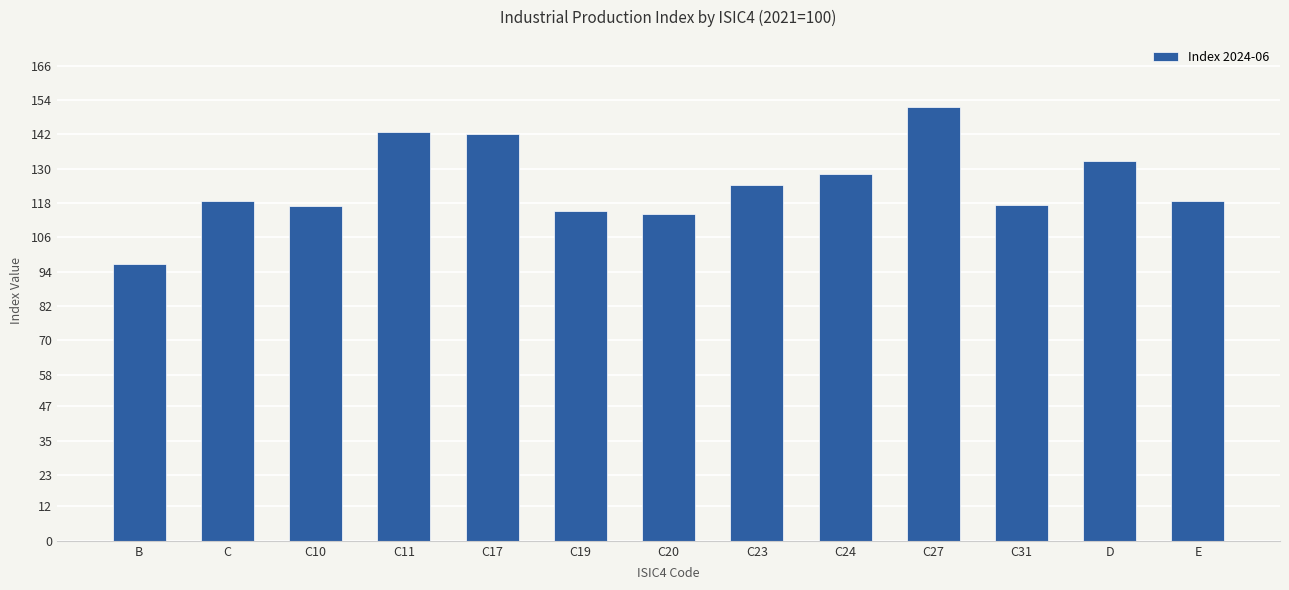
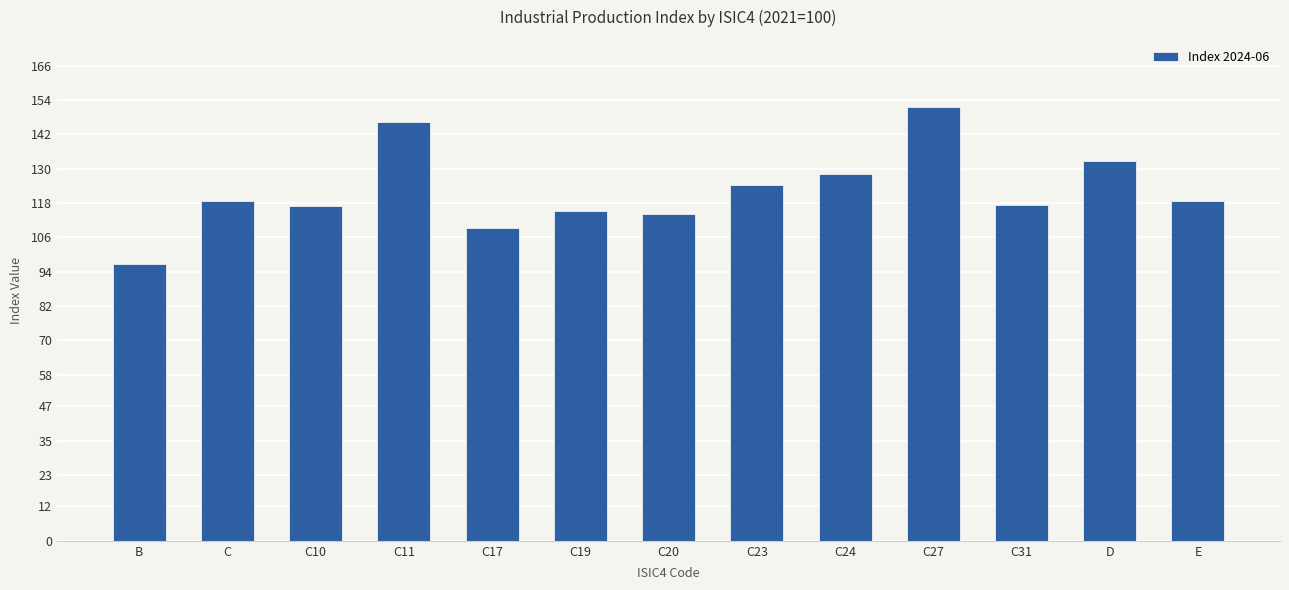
  {
    "B": 97,
    "C": 119,
    "C10": 117,
-   "C11": 143,
-   "C17": 142,
+   "C11": 146,
+   "C17": 109,
    "C19": 115,
    "C20": 114,
    "C23": 124,
    "C24": 128,
    "C27": 151,
    "C31": 117,
    "D": 133,
    "E": 119
  }
